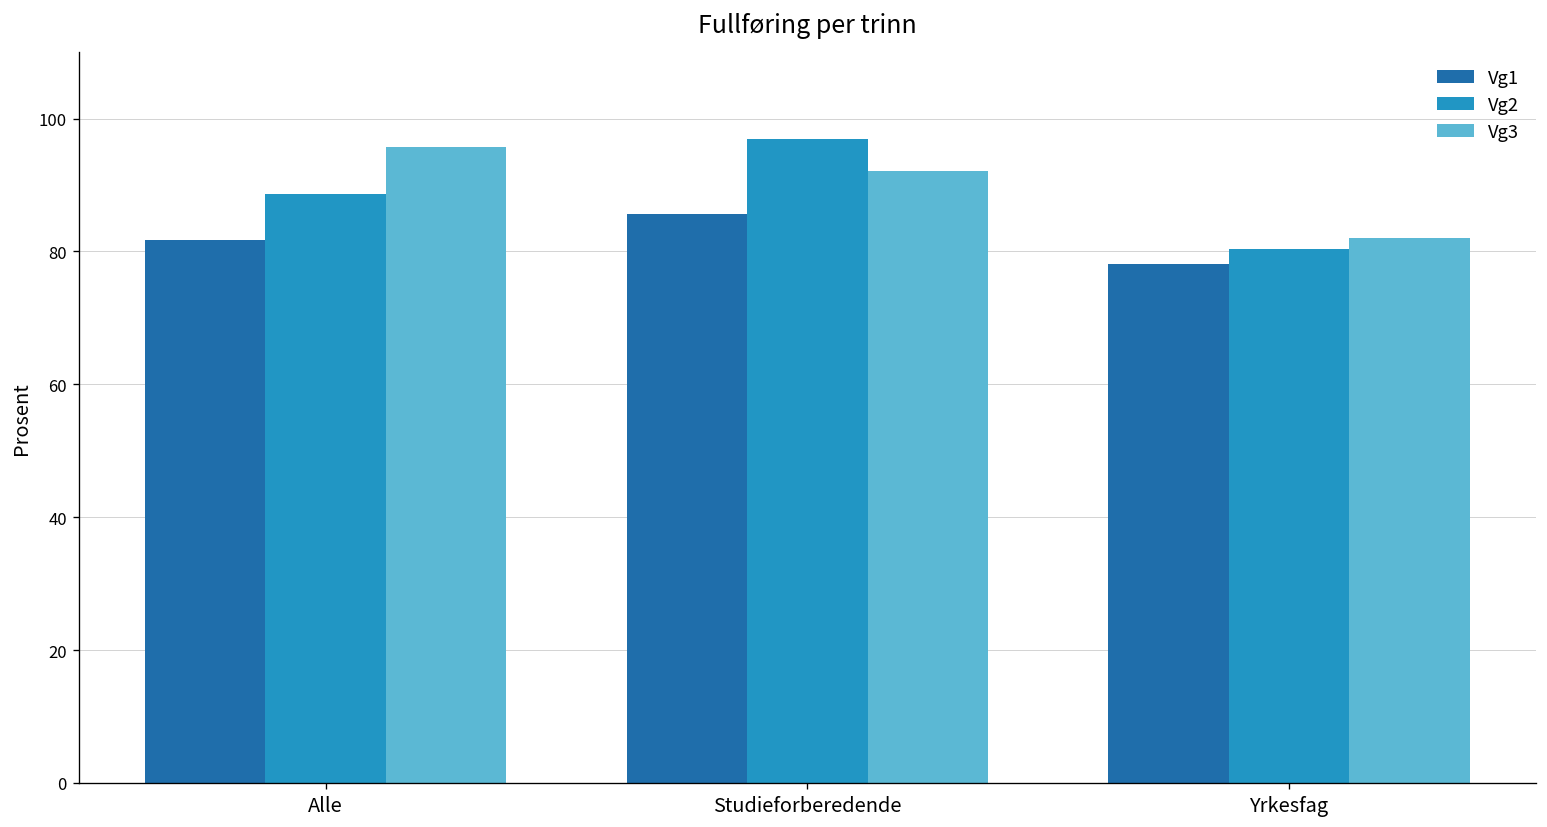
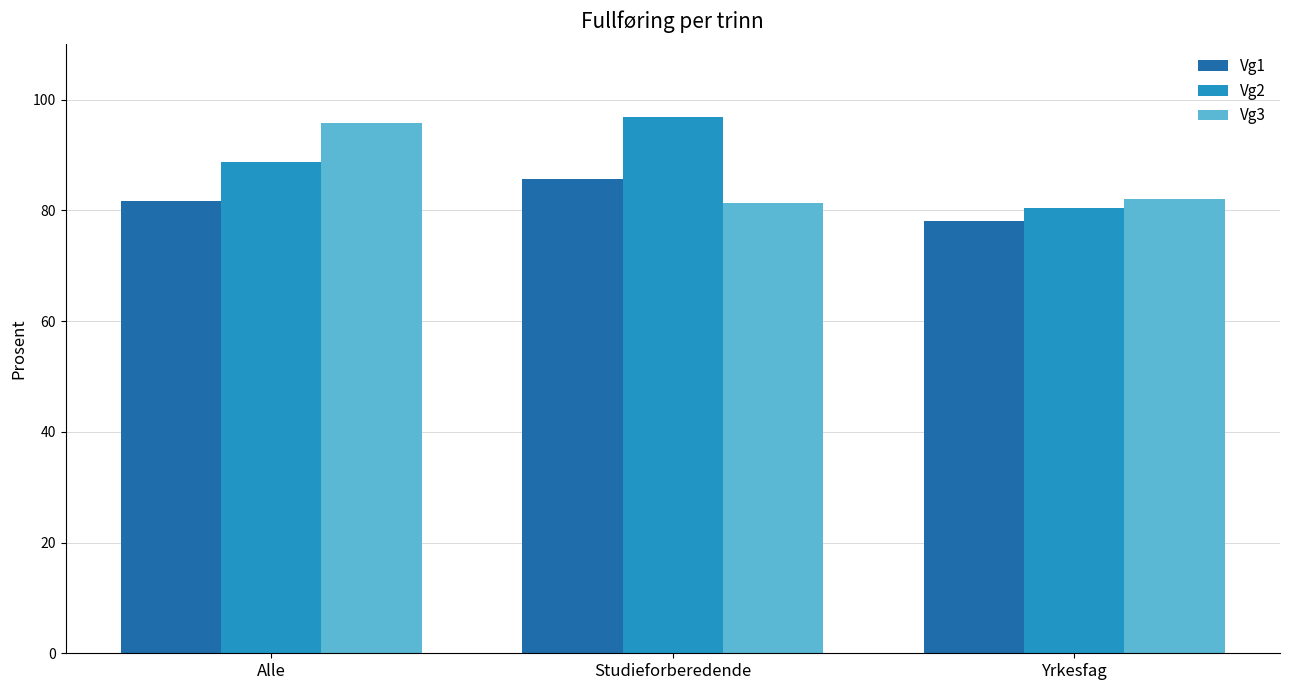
  {
    "Vg3": {
      "Alle": 96,
-     "Studieforberedende": 92,
+     "Studieforberedende": 81,
      "Yrkesfag": 82
    }
  }
